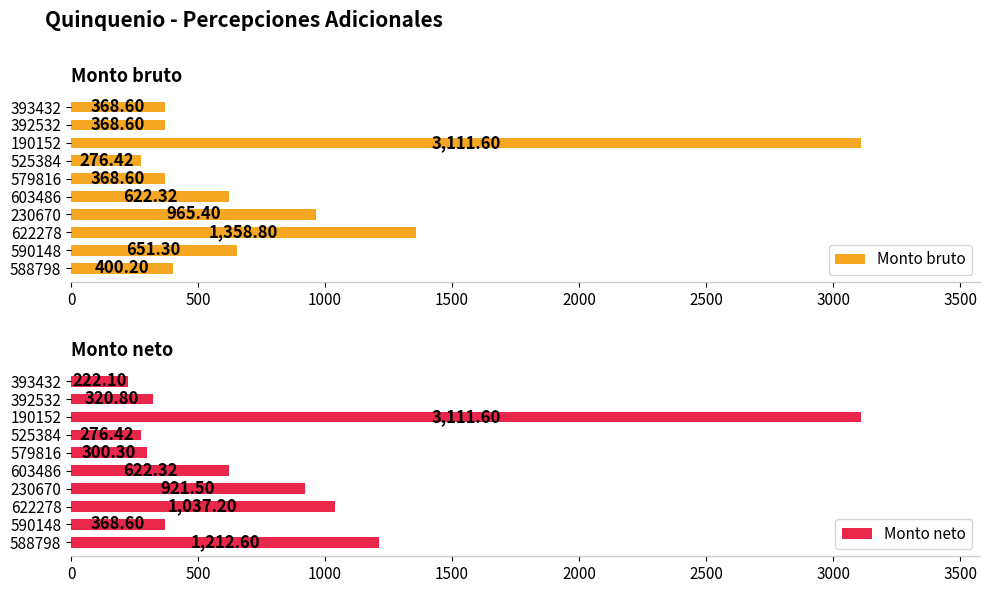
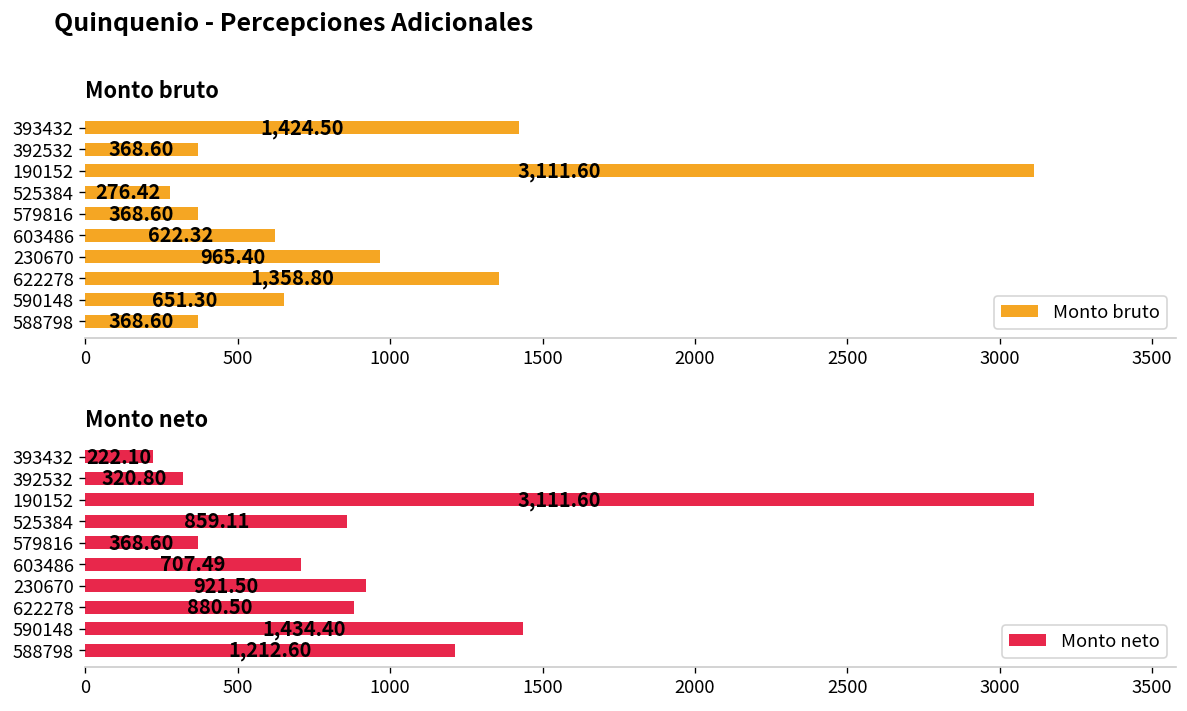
  {
    "Monto bruto": {
-     "393432": "368.60",
+     "393432": "1,424.50",
      "392532": "368.60",
      "190152": "3,111.60",
      "525384": "276.42",
      "579816": "368.60",
      "603486": "622.32",
      "230670": "965.40",
      "622278": "1,358.80",
      "590148": "651.30",
-     "588798": "400.20"
+     "588798": "368.60"
    },
    "Monto neto": {
      "393432": "222.10",
      "392532": "320.80",
      "190152": "3,111.60",
-     "525384": "276.42",
-     "579816": "300.30",
-     "603486": "622.32",
+     "525384": "859.11",
+     "579816": "368.60",
+     "603486": "707.49",
      "230670": "921.50",
-     "622278": "1,037.20",
-     "590148": "368.60",
+     "622278": "880.50",
+     "590148": "1,434.40",
      "588798": "1,212.60"
    }
  }
